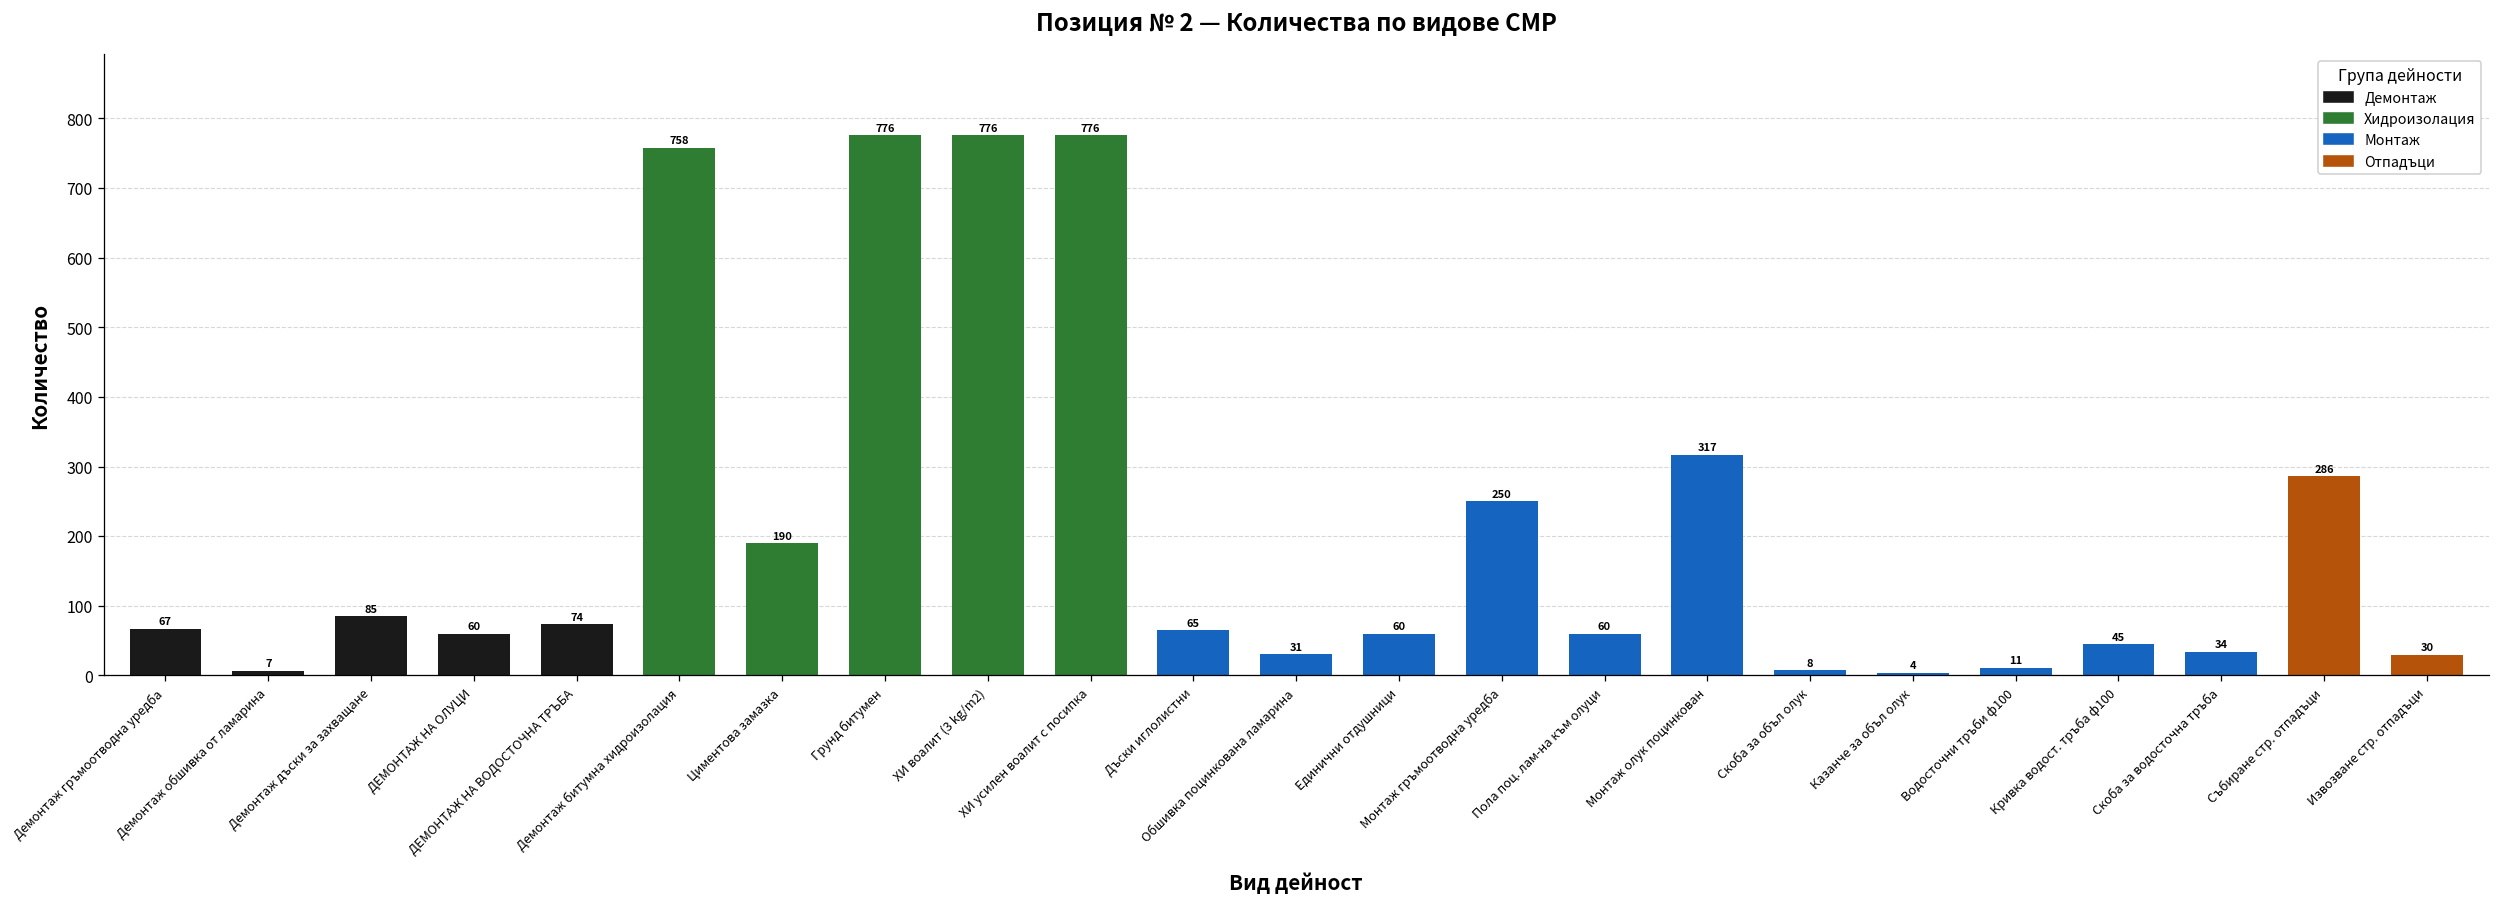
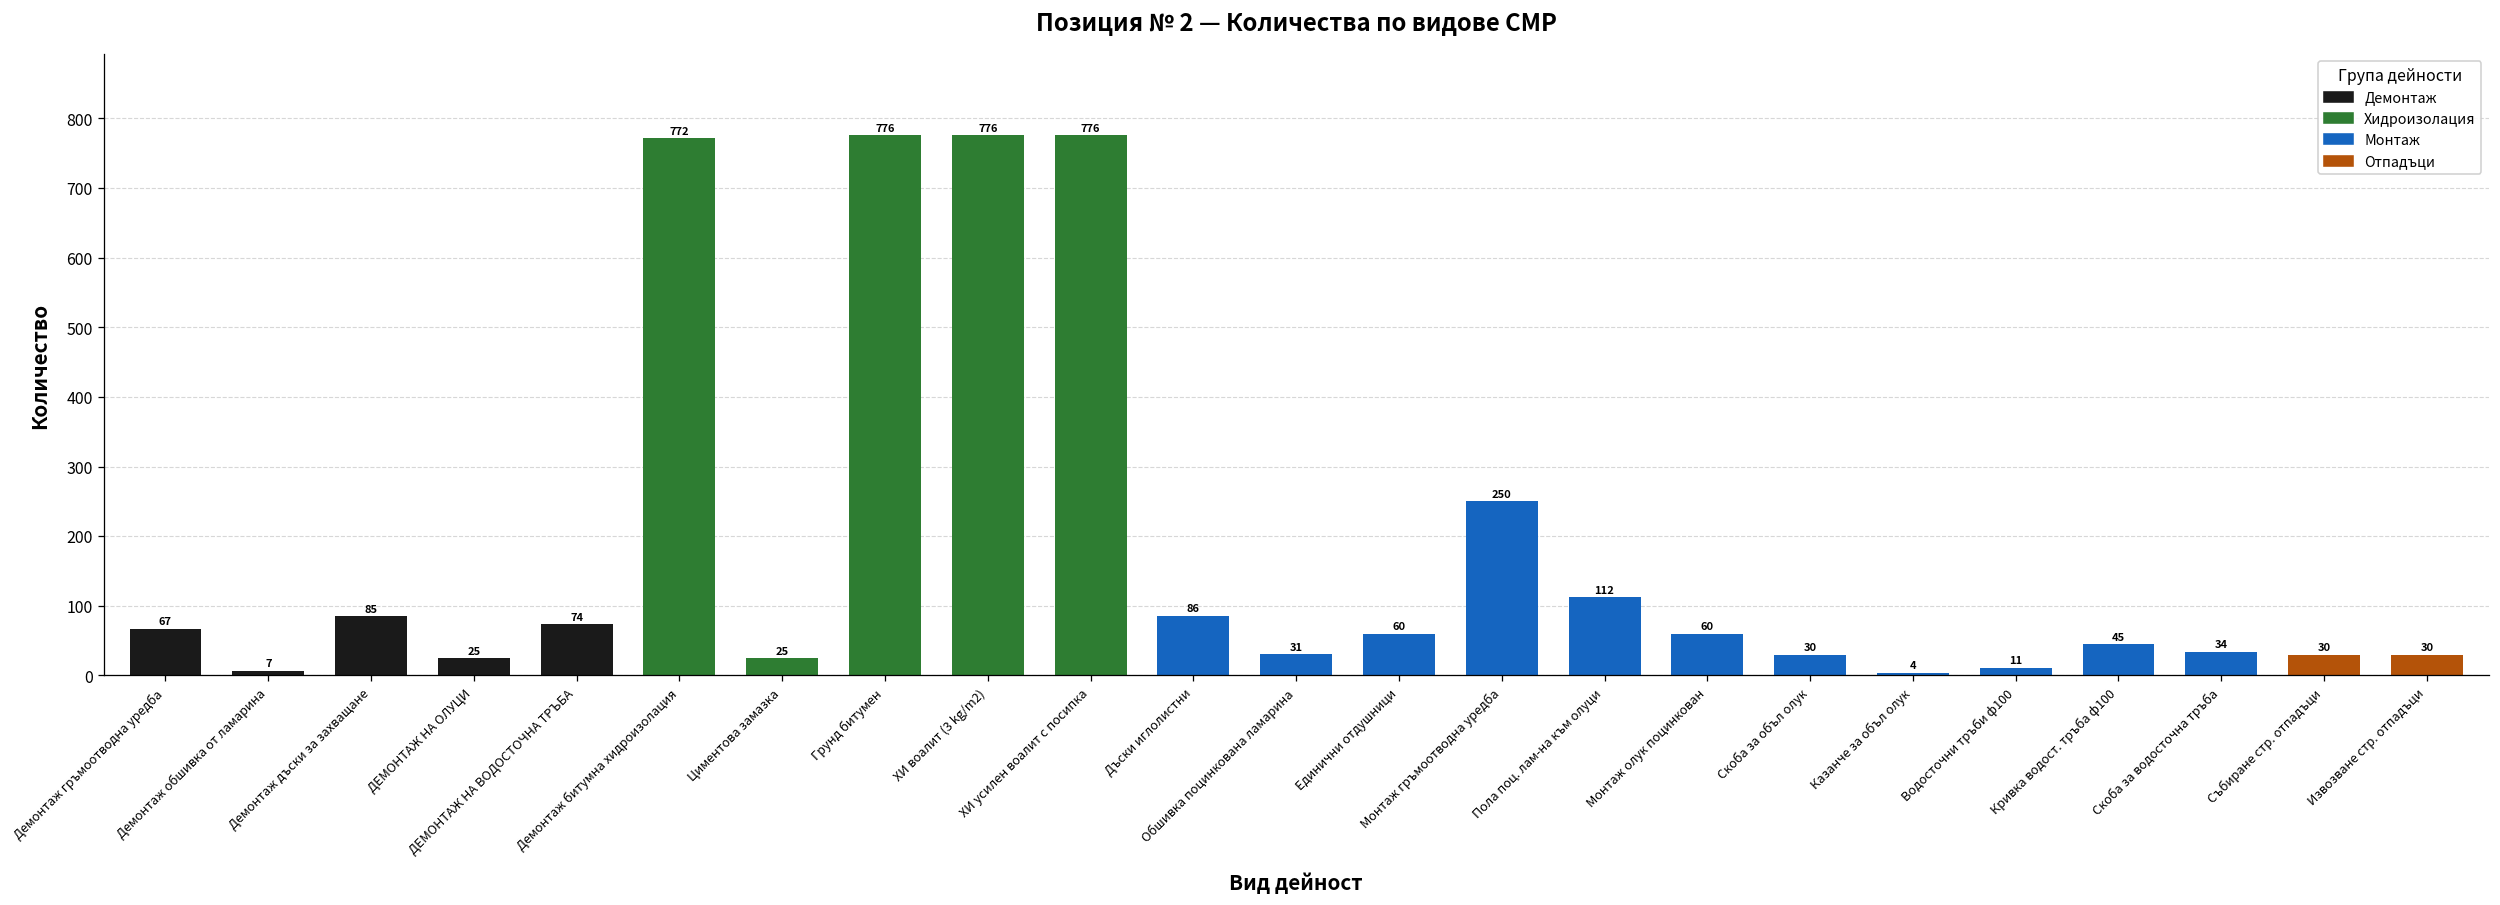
  {
    "Демонтаж гръмоотводна уредба": 67,
    "Демонтаж обшивка от ламарина": 7,
    "Демонтаж дъски за захващане": 85,
-   "ДЕМОНТАЖ НА ОЛУЦИ": 60,
+   "ДЕМОНТАЖ НА ОЛУЦИ": 25,
    "ДЕМОНТАЖ НА ВОДОСТОЧНА ТРЪБА": 74,
-   "Демонтаж битумна хидроизолация": 758,
-   "Циментова замазка": 190,
+   "Демонтаж битумна хидроизолация": 772,
+   "Циментова замазка": 25,
    "Грунд битумен": 776,
    "ХИ воалит (3 kg/m2)": 776,
    "ХИ усилен воалит с посипка": 776,
-   "Дъски иглолистни": 65,
+   "Дъски иглолистни": 86,
    "Обшивка поцинкована ламарина": 31,
    "Единични отдушници": 60,
    "Монтаж гръмоотводна уредба": 250,
-   "Пола поц. лам-на към олуци": 60,
-   "Монтаж олук поцинкован": 317,
-   "Скоба за объл олук": 8,
+   "Пола поц. лам-на към олуци": 112,
+   "Монтаж олук поцинкован": 60,
+   "Скоба за объл олук": 30,
    "Казанче за объл олук": 4,
    "Водосточни тръби ф100": 11,
    "Кривка водост. тръба ф100": 45,
    "Скоба за водосточна тръба": 34,
-   "Събиране стр. отпадъци": 286,
+   "Събиране стр. отпадъци": 30,
    "Извозване стр. отпадъци": 30
  }
